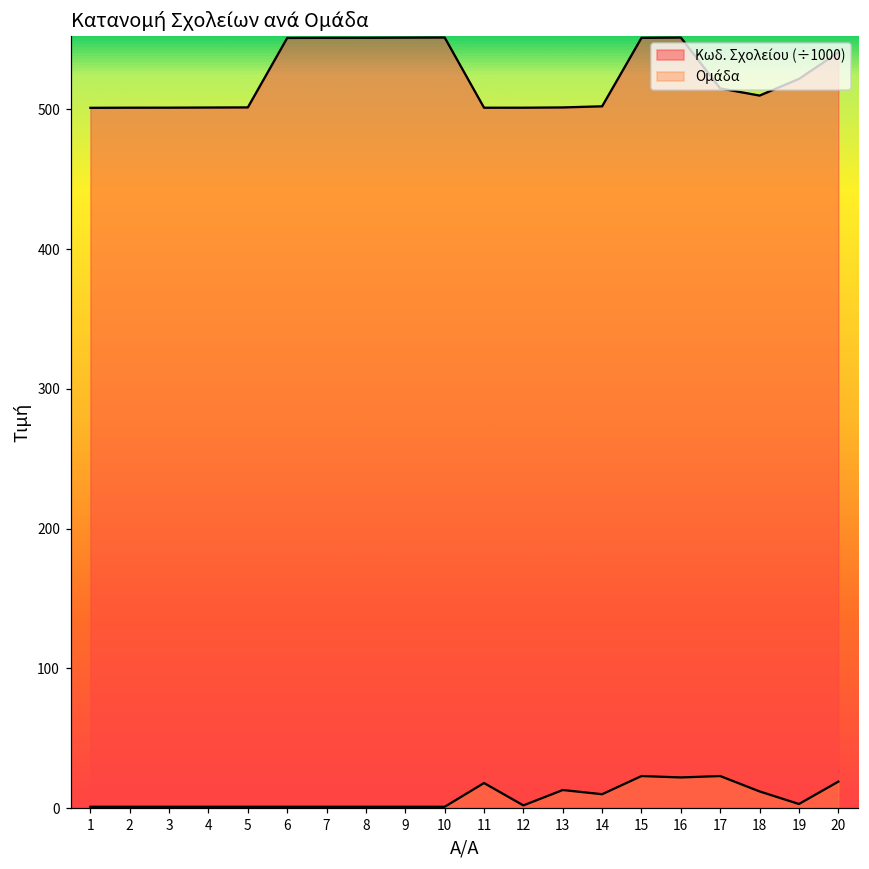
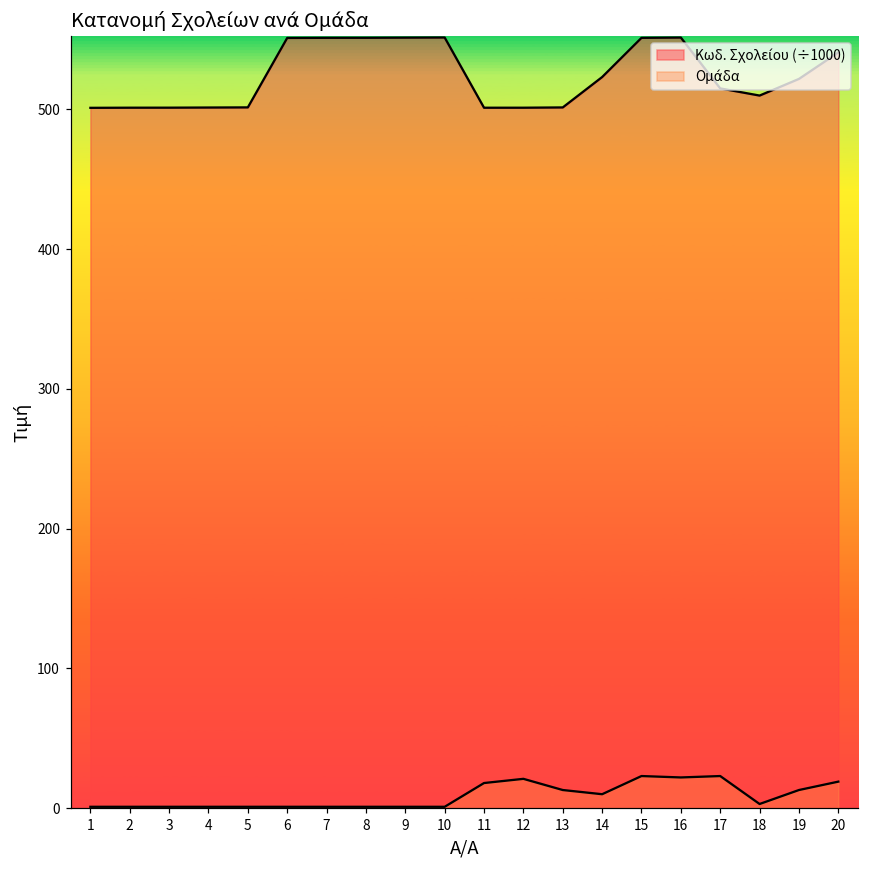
  {
    "Κωδ. Σχολείου (÷1000)": {
      "1": 501,
      "2": 501,
      "3": 501,
      "4": 501,
      "5": 501,
      "6": 551,
      "7": 551,
      "8": 551,
      "9": 551,
      "10": 551,
      "11": 501,
      "12": 501,
      "13": 501,
-     "14": 502,
+     "14": 523,
      "15": 551,
      "16": 551,
      "18": 510
    },
    "Ομάδα": {
      "1": 1,
      "2": 1,
      "3": 1,
      "4": 1,
      "5": 1,
      "6": 1,
      "7": 1,
      "8": 1,
      "9": 1,
      "10": 1,
      "11": 18,
-     "12": 2,
+     "12": 21,
      "13": 13,
      "14": 10,
      "15": 23,
      "16": 22,
      "17": 23,
-     "18": 12,
-     "19": 3,
+     "18": 3,
+     "19": 13,
      "20": 19
    }
  }
